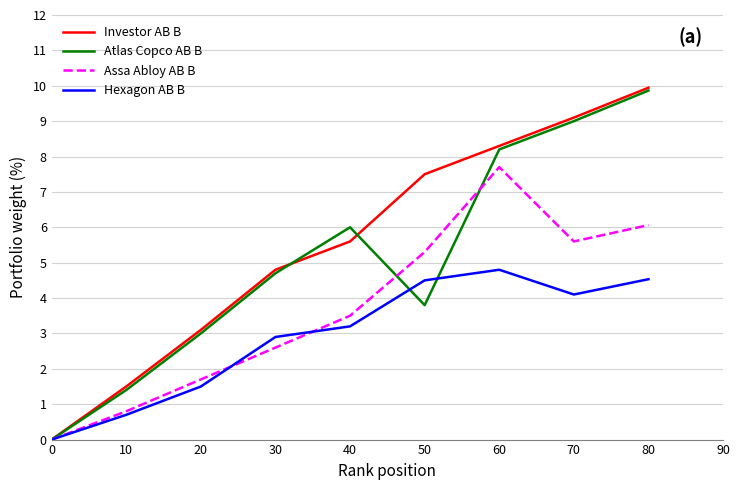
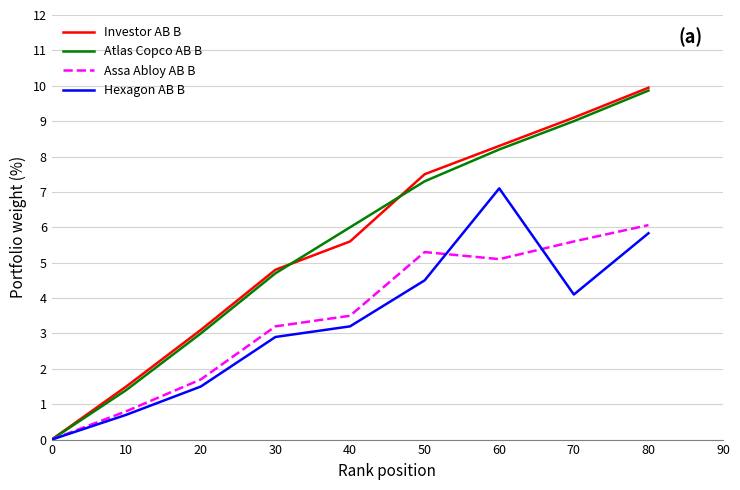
  {
    "Investor AB B": {
      "10": 1.5,
      "20": 3.1,
      "30": 4.8,
      "40": 5.6,
      "50": 7.5,
      "60": 8.3,
      "70": 9.1,
      "80": 9.9
    },
    "Atlas Copco AB B": {
      "10": 1.4,
      "20": 3.0,
      "30": 4.7,
      "40": 6.0,
-     "50": 3.8,
+     "50": 7.3,
      "60": 8.2,
      "70": 9.0,
      "80": 9.9
    },
    "Assa Abloy AB B": {
      "10": 0.8,
      "20": 1.7,
-     "30": 2.6,
+     "30": 3.2,
      "40": 3.5,
      "50": 5.3,
-     "60": 7.7,
+     "60": 5.1,
      "70": 5.6,
      "80": 6.1
    },
    "Hexagon AB B": {
      "10": 0.7,
      "20": 1.5,
      "30": 2.9,
      "40": 3.2,
      "50": 4.5,
-     "60": 4.8,
+     "60": 7.1,
      "70": 4.1,
-     "80": 4.5
+     "80": 5.8
    }
  }
